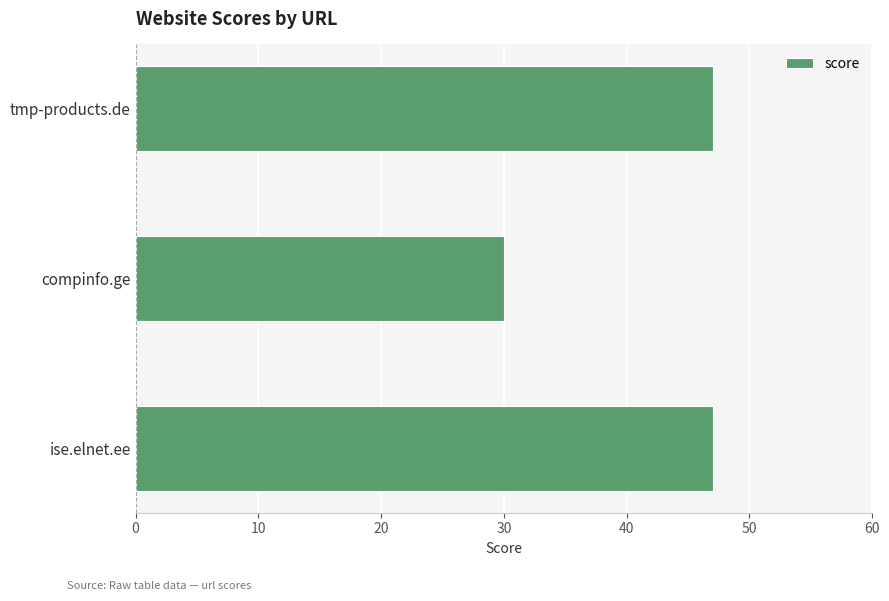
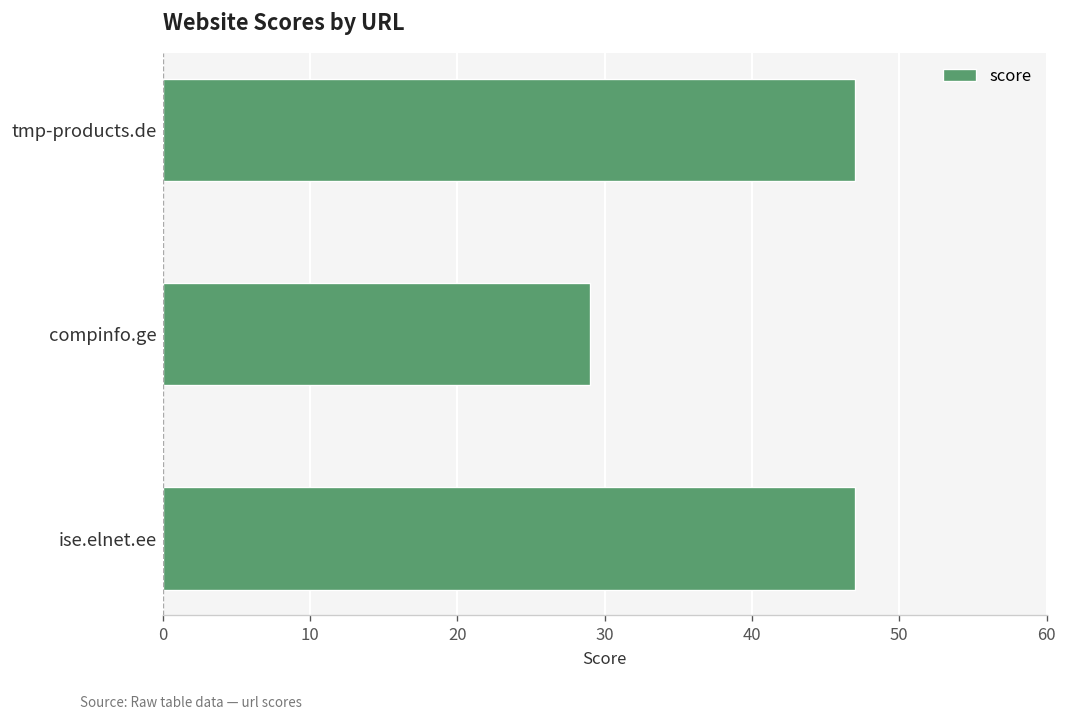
  {
    "tmp-products.de": 47,
-   "compinfo.ge": 30,
+   "compinfo.ge": 29,
    "ise.elnet.ee": 47
  }
